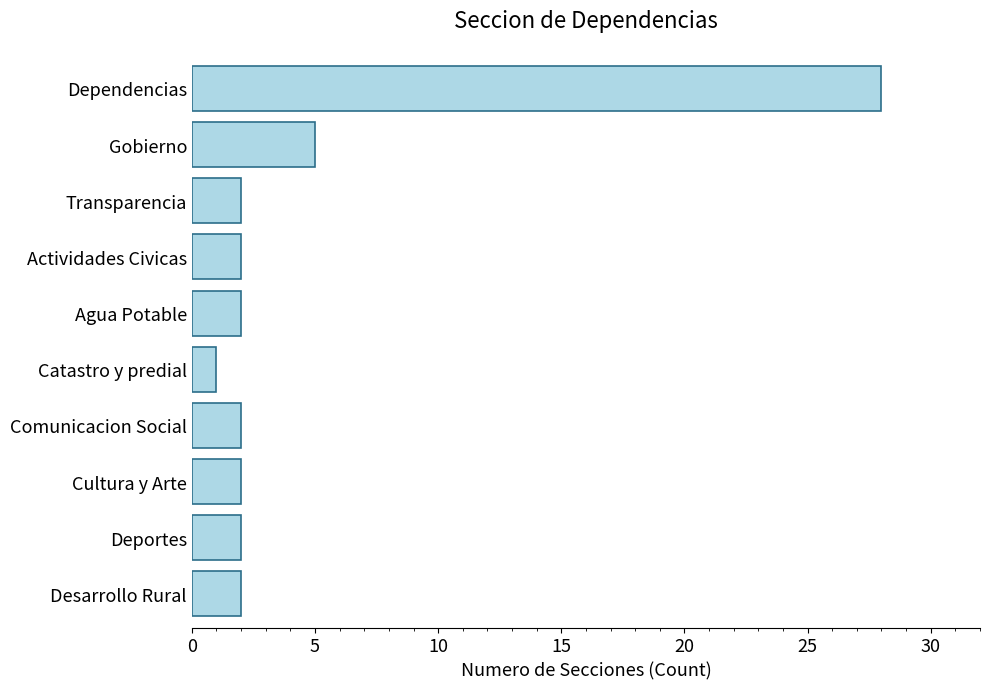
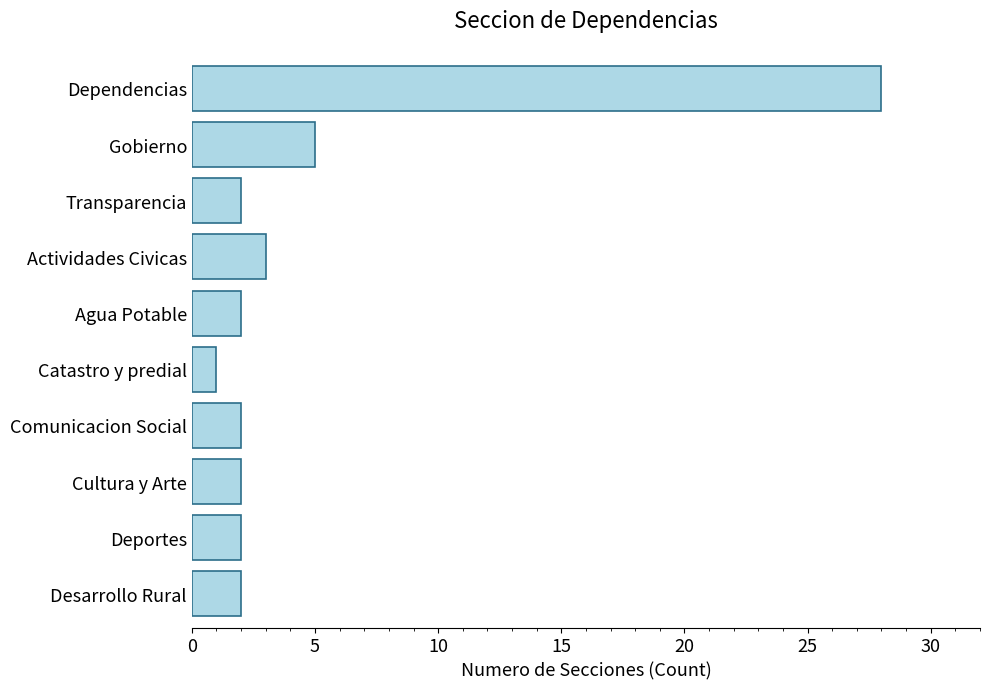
  {
    "Dependencias": 28,
    "Gobierno": 5,
    "Transparencia": 2,
-   "Actividades Civicas": 2,
+   "Actividades Civicas": 3,
    "Agua Potable": 2,
    "Catastro y predial": 1,
    "Comunicacion Social": 2,
    "Cultura y Arte": 2,
    "Deportes": 2,
    "Desarrollo Rural": 2
  }
